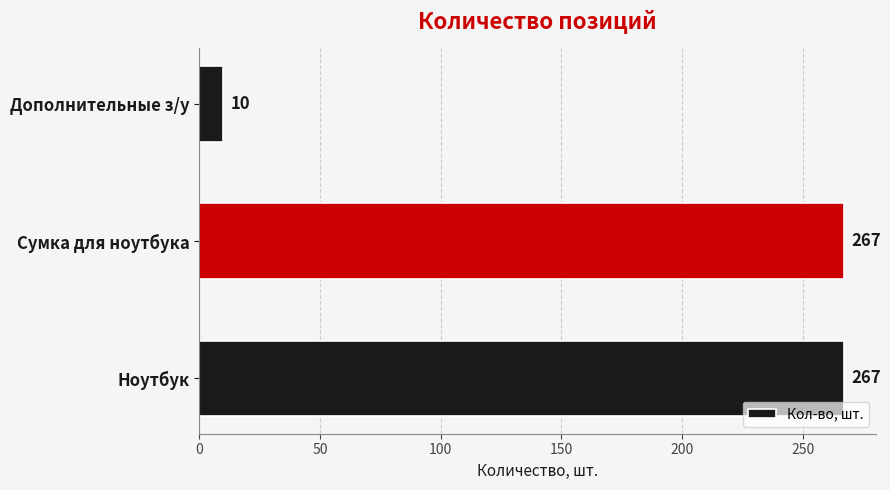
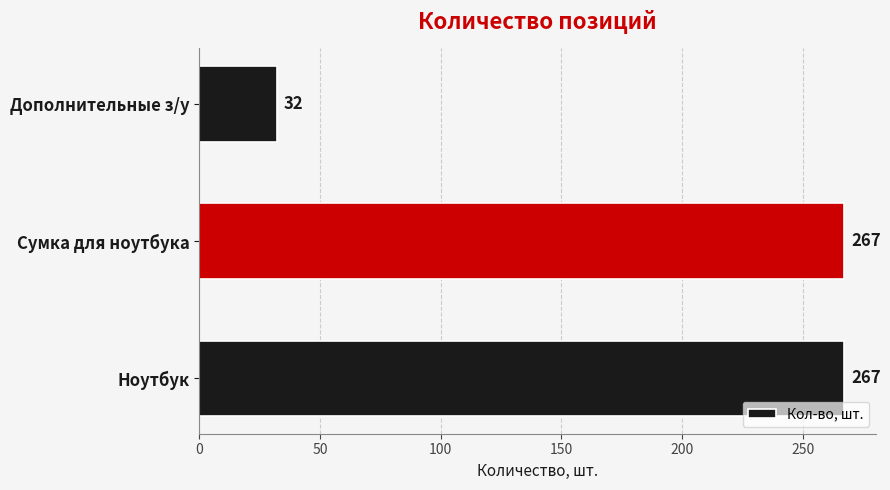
  {
-   "Дополнительные з/у": 10,
+   "Дополнительные з/у": 32,
    "Сумка для ноутбука": 267,
    "Ноутбук": 267
  }
